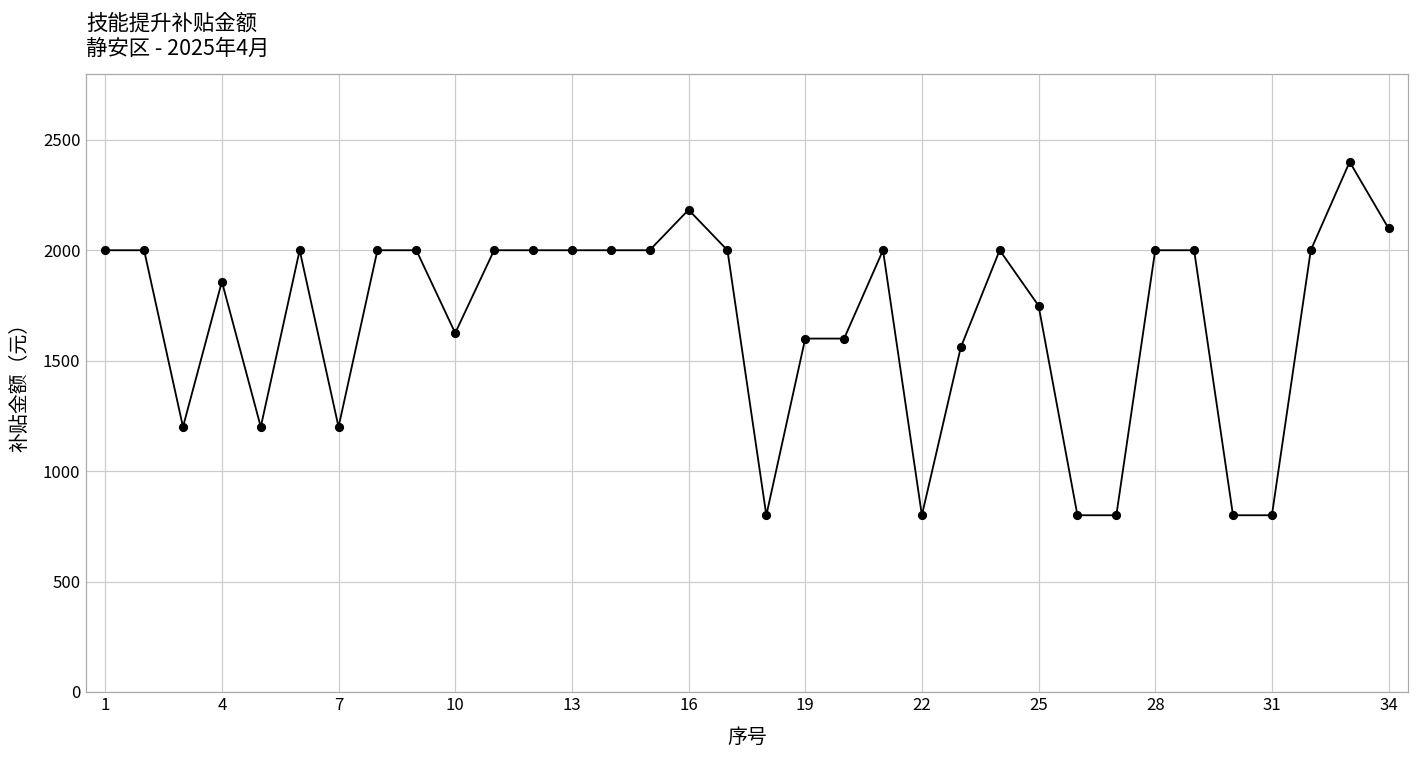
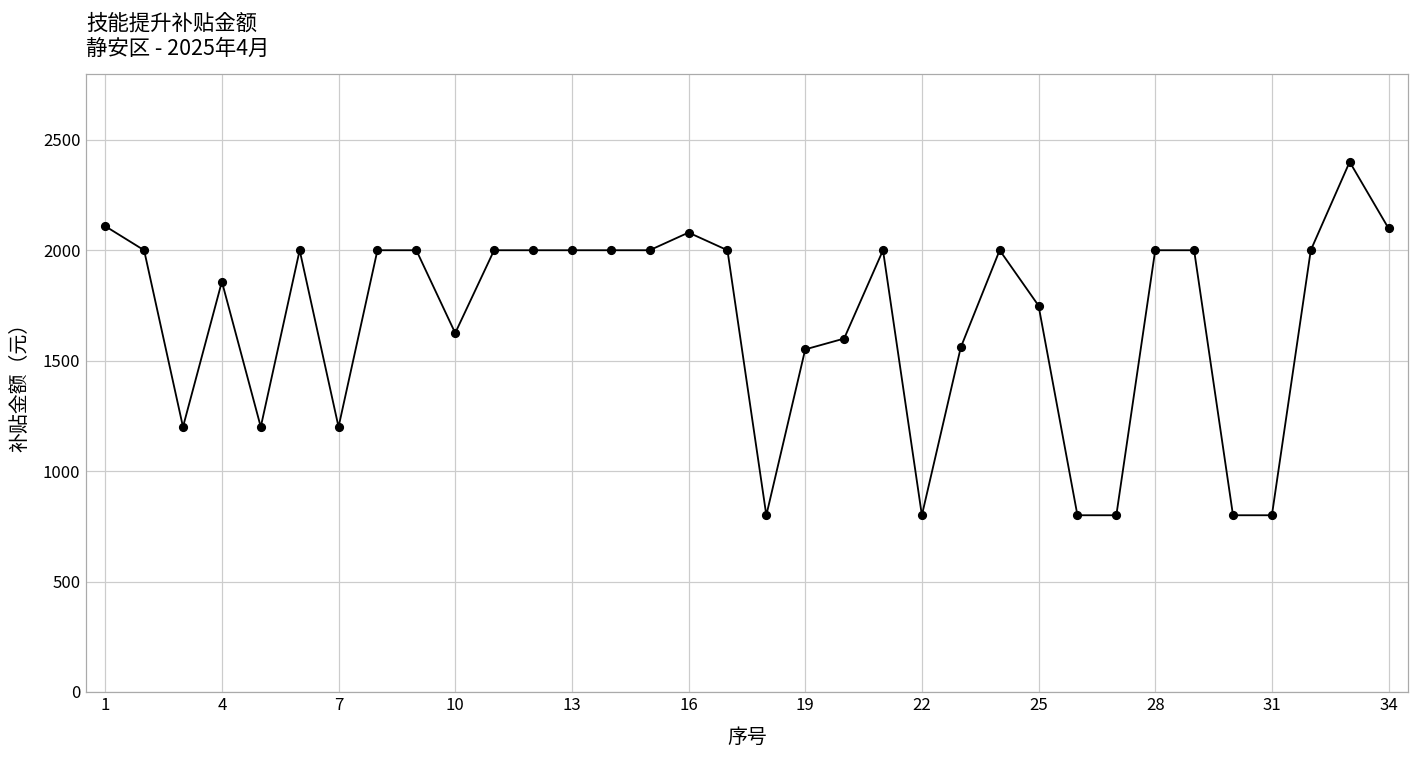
  {
-   "1": 2000,
+   "1": 2110,
    "4": 1860,
    "7": 1200,
    "10": 1630,
    "13": 2000,
-   "16": 2180,
-   "19": 1600,
+   "16": 2080,
+   "19": 1550,
    "22": 800,
    "25": 1750,
    "28": 2000,
    "31": 800,
    "34": 2100
  }
